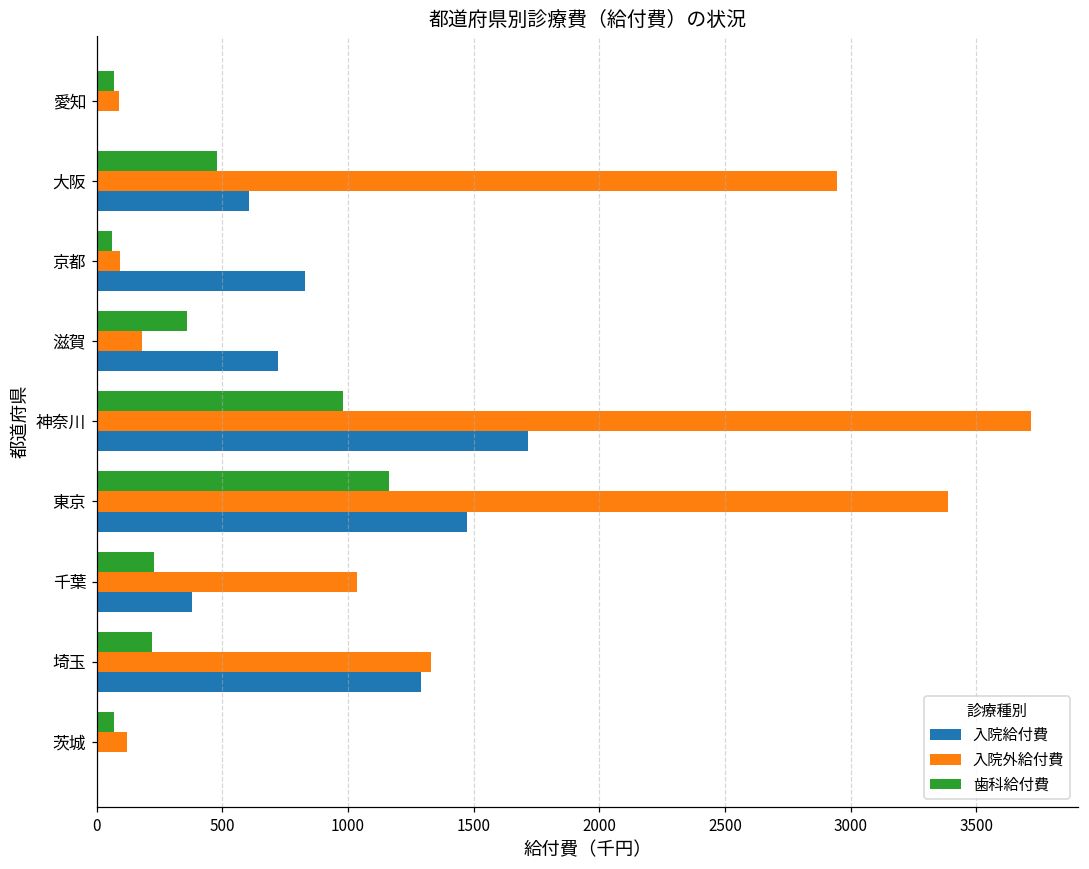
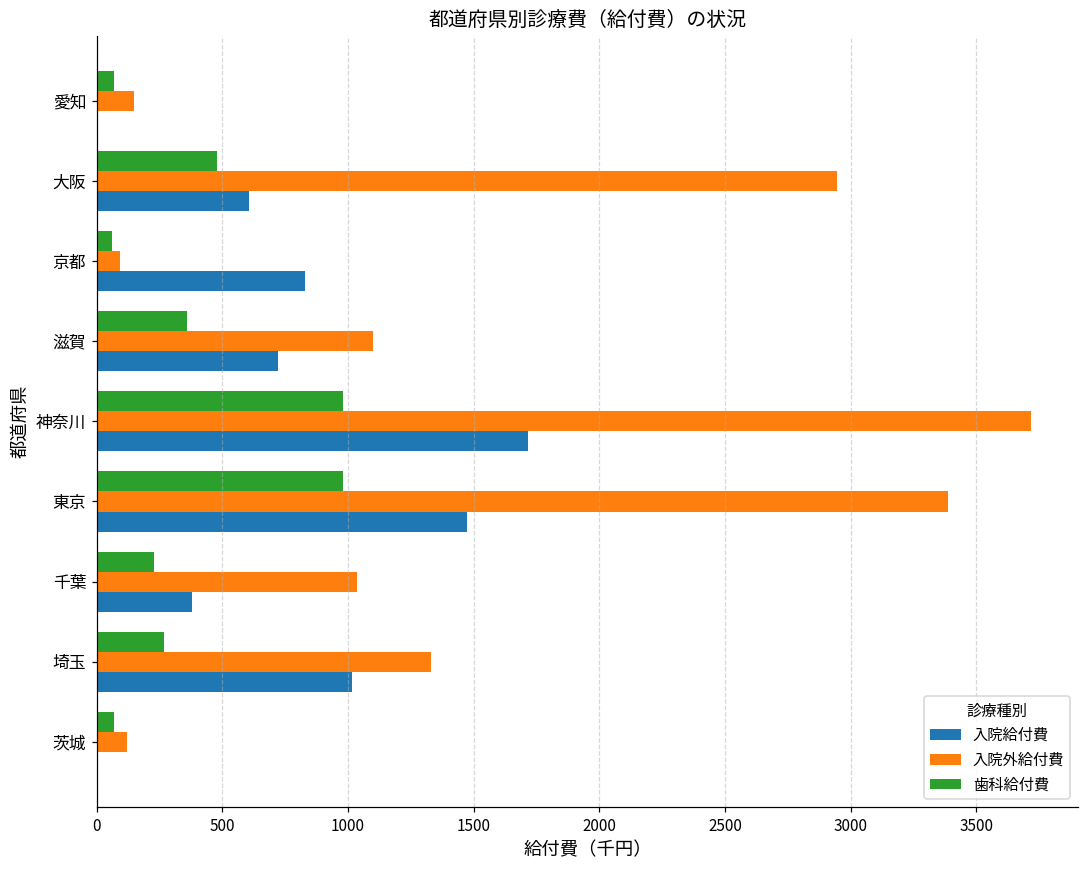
  {
    "入院給付費": {
      "愛知": 0,
      "大阪": 600,
      "京都": 830,
      "滋賀": 720,
      "神奈川": 1720,
      "東京": 1470,
      "千葉": 380,
-     "埼玉": 1290,
+     "埼玉": 1020,
      "茨城": 0
    },
    "入院外給付費": {
-     "愛知": 90,
+     "愛知": 150,
      "大阪": 2950,
      "京都": 90,
-     "滋賀": 180,
+     "滋賀": 1100,
      "神奈川": 3720,
      "東京": 3390,
      "千葉": 1040,
      "埼玉": 1330,
      "茨城": 120
    },
    "歯科給付費": {
      "愛知": 70,
      "大阪": 480,
      "京都": 60,
      "滋賀": 360,
      "神奈川": 980,
-     "東京": 1160,
+     "東京": 980,
      "千葉": 230,
-     "埼玉": 220,
+     "埼玉": 270,
      "茨城": 70
    }
  }
